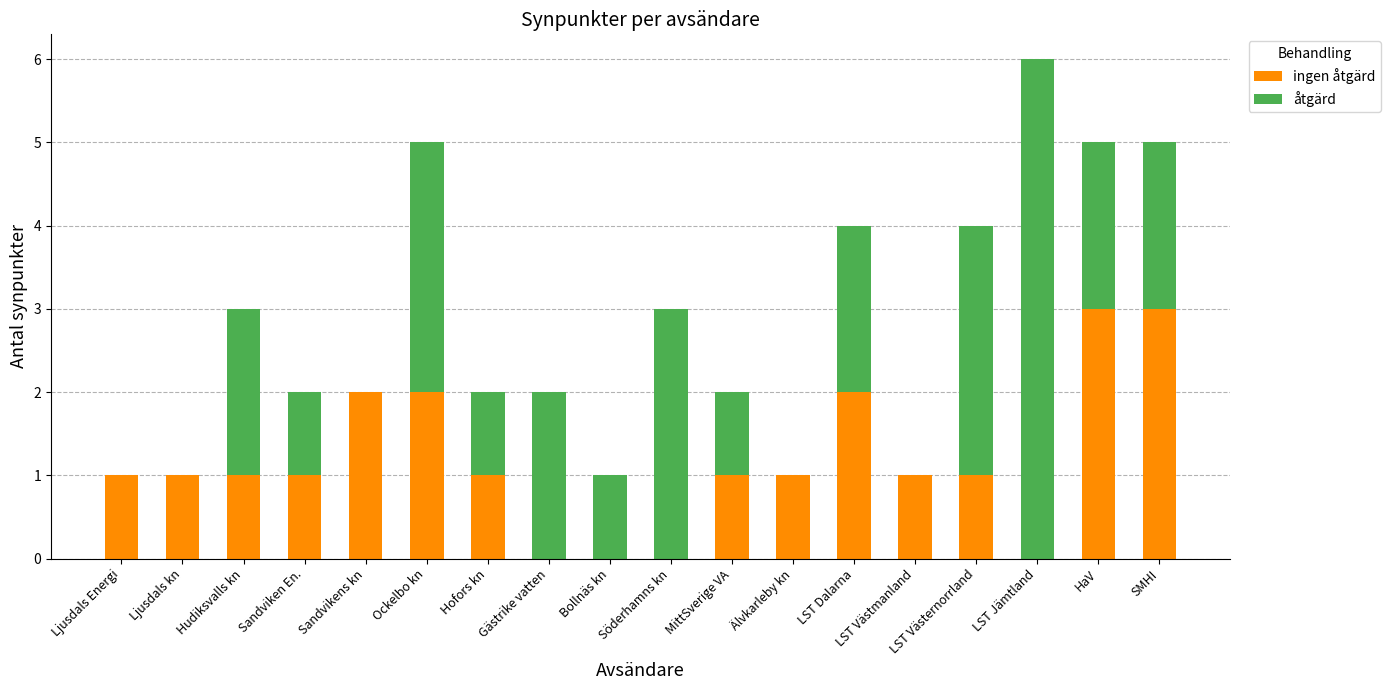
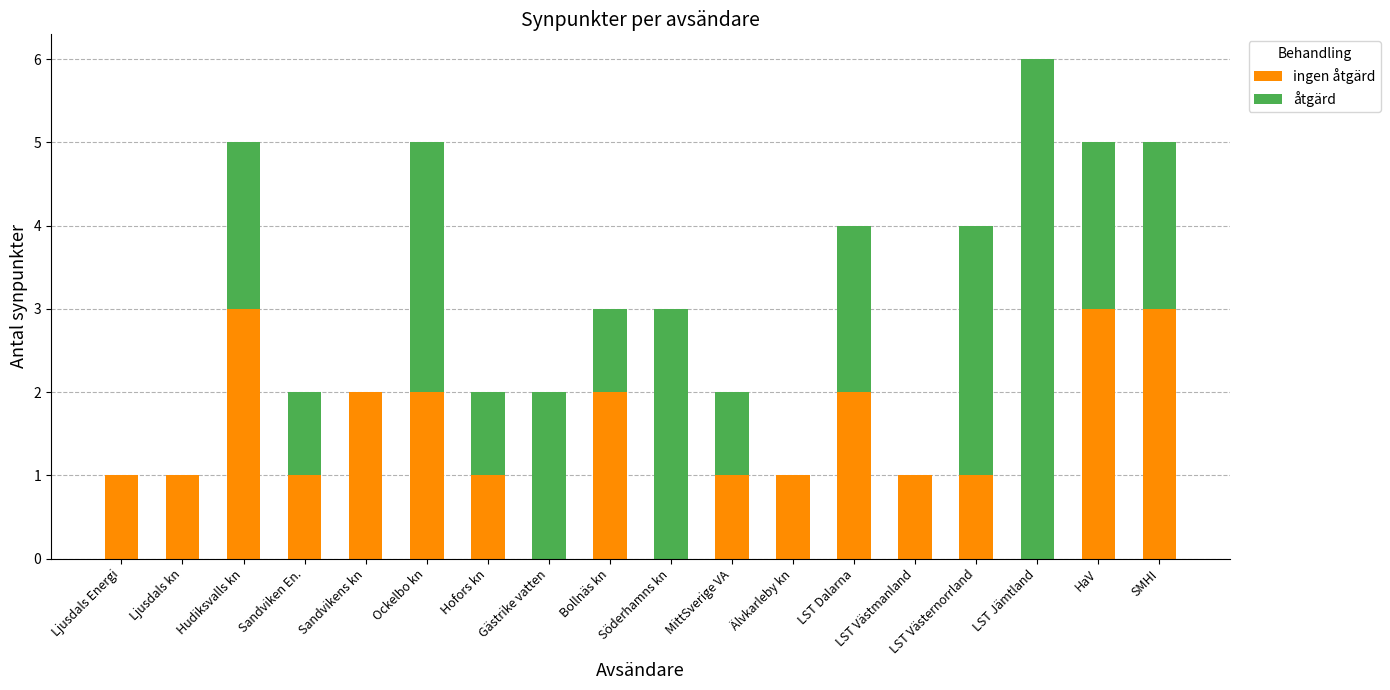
  {
    "ingen åtgärd": {
      "Ljusdals Energi": 1,
      "Ljusdals kn": 1,
-     "Hudiksvalls kn": 1,
+     "Hudiksvalls kn": 3,
      "Sandviken En.": 1,
      "Sandvikens kn": 2,
      "Ockelbo kn": 2,
      "Hofors kn": 1,
      "Gästrike vatten": 0,
-     "Bollnäs kn": 0,
+     "Bollnäs kn": 2,
      "Söderhamns kn": 0,
      "MittSverige VA": 1,
      "Älvkarleby kn": 1,
      "LST Dalarna": 2,
      "LST Västmanland": 1,
      "LST Västernorrland": 1,
      "LST Jämtland": 0,
      "HaV": 3,
      "SMHI": 3
    },
    "åtgärd": {
      "Ljusdals Energi": 0,
      "Ljusdals kn": 0,
      "Hudiksvalls kn": 2,
      "Sandviken En.": 1,
      "Sandvikens kn": 0,
      "Ockelbo kn": 3,
      "Hofors kn": 1,
      "Gästrike vatten": 2,
      "Bollnäs kn": 1,
      "Söderhamns kn": 3,
      "MittSverige VA": 1,
      "Älvkarleby kn": 0,
      "LST Dalarna": 2,
      "LST Västmanland": 0,
      "LST Västernorrland": 3,
      "LST Jämtland": 6,
      "HaV": 2,
      "SMHI": 2
    }
  }
